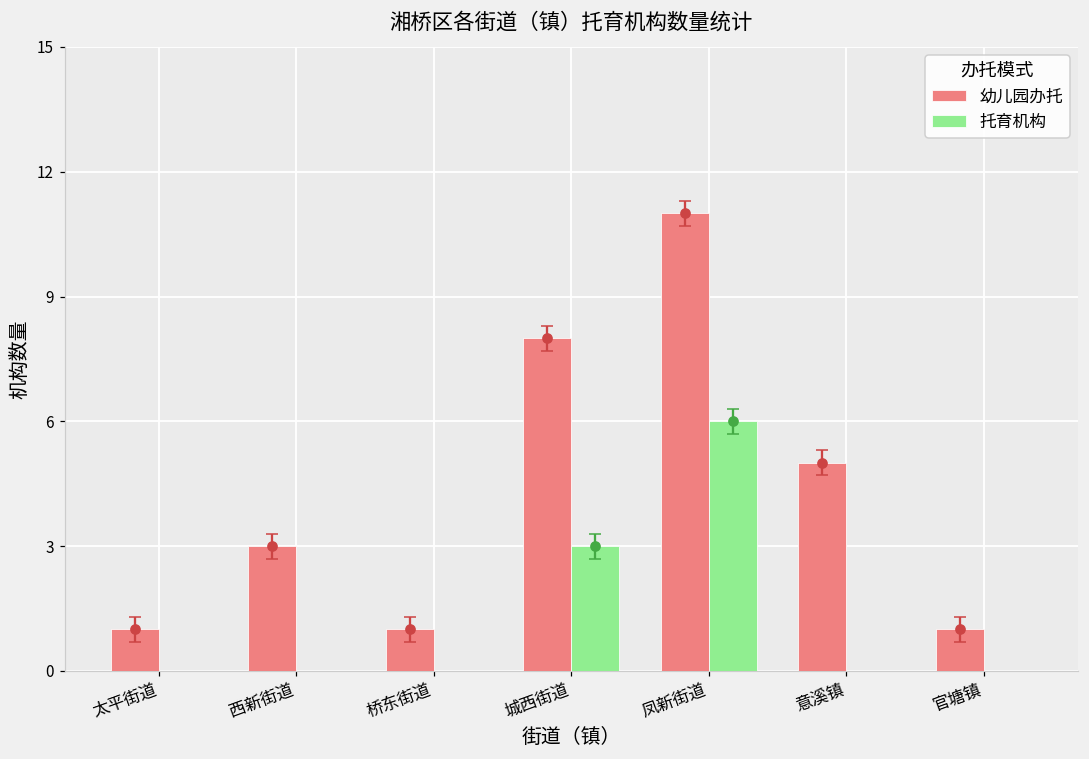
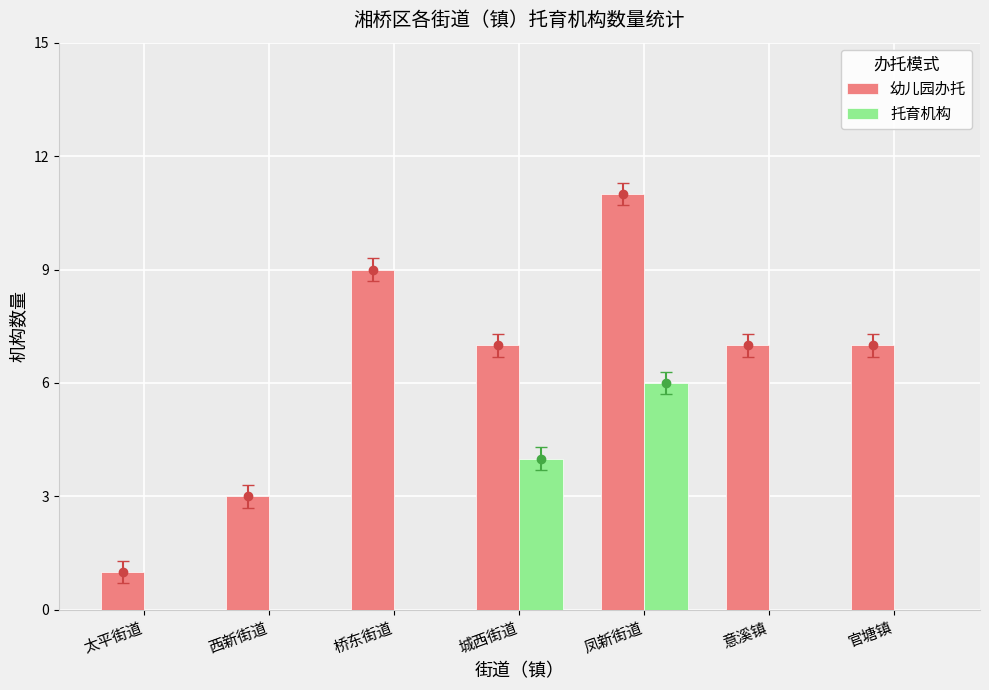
  {
    "幼儿园办托": {
      "太平街道": 1,
      "西新街道": 3,
-     "桥东街道": 1,
-     "城西街道": 8,
+     "桥东街道": 9,
+     "城西街道": 7,
      "凤新街道": 11,
-     "意溪镇": 5,
-     "官塘镇": 1
+     "意溪镇": 7,
+     "官塘镇": 7
    },
    "托育机构": {
      "太平街道": 0,
      "西新街道": 0,
      "桥东街道": 0,
-     "城西街道": 3,
+     "城西街道": 4,
      "凤新街道": 6,
      "意溪镇": 0,
      "官塘镇": 0
    }
  }
